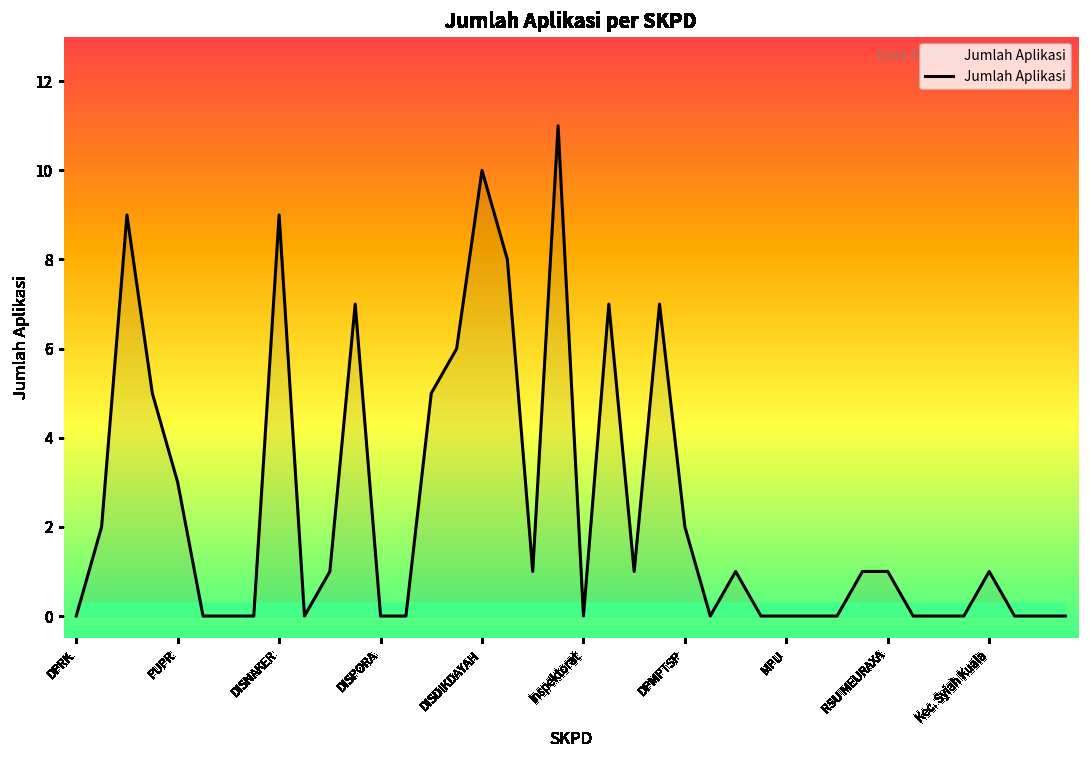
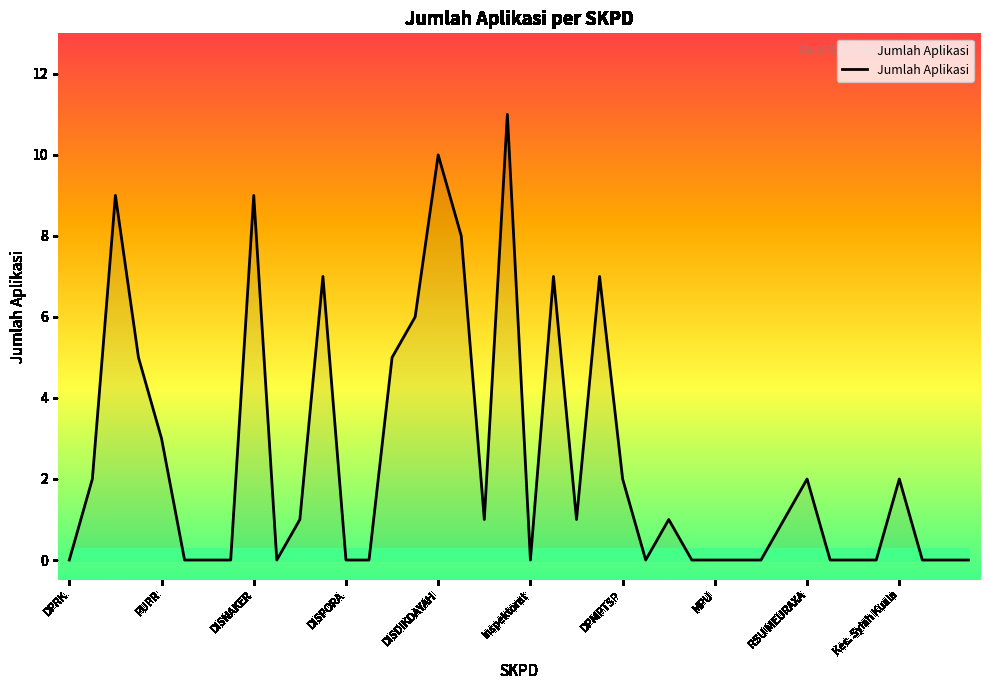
  {
    "Jumlah Aplikasi": {
      "DPRK": 0,
      "PUPR": 3,
      "DISNAKER": 9,
      "DISPORA": 0,
      "DISDIKDAYAH": 10,
      "Inspektorat": 0,
      "DPMPTSP": 2,
      "MPU": 0,
-     "RSU MEURAXA": 1,
-     "Kec. Syiah Kuala": 1
+     "RSU MEURAXA": 2,
+     "Kec. Syiah Kuala": 2
    }
  }
